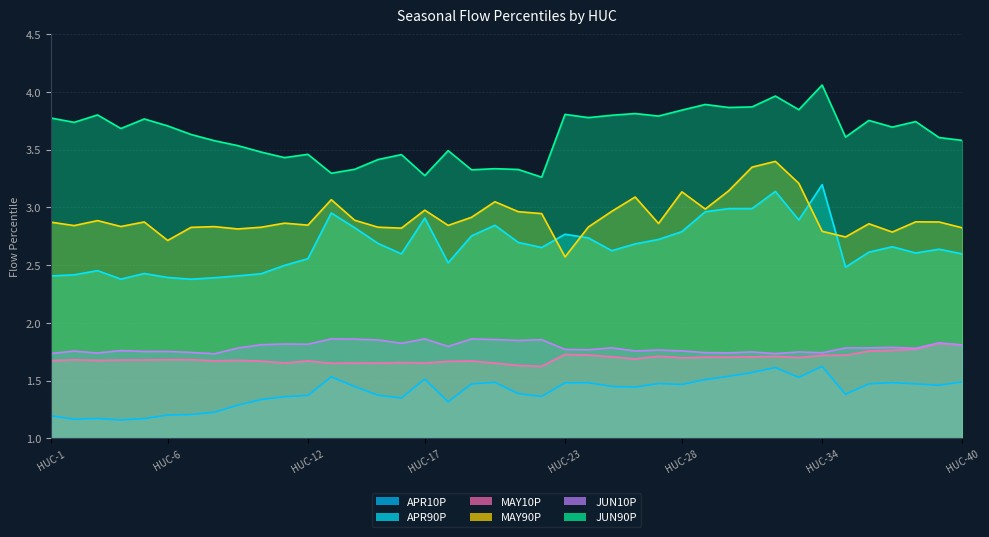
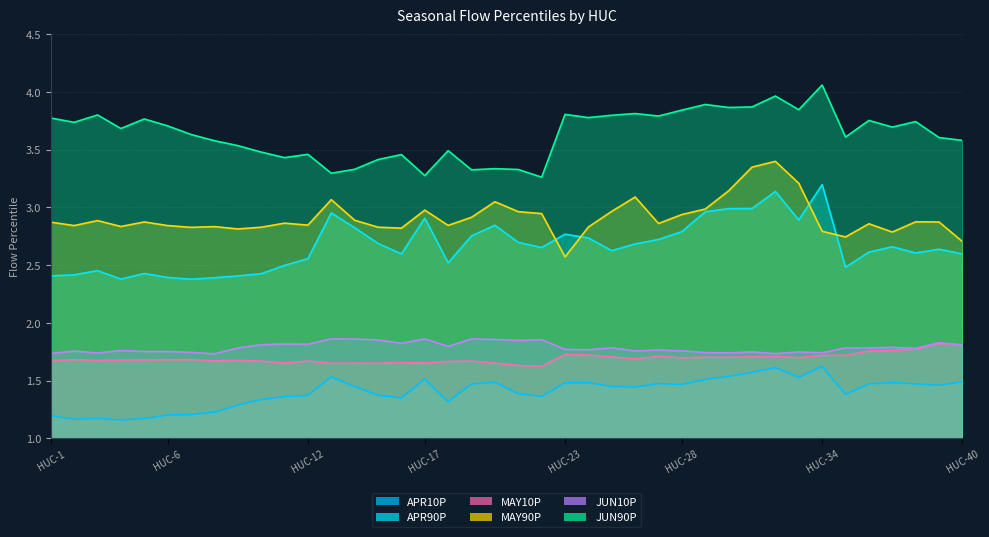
  {
    "MAY90P": {
      "HUC-1": 2.87,
-     "HUC-6": 2.71,
+     "HUC-6": 2.84,
      "HUC-12": 2.85,
      "HUC-17": 2.98,
      "HUC-23": 2.57,
-     "HUC-28": 3.14,
+     "HUC-28": 2.94,
      "HUC-34": 2.79,
-     "HUC-40": 2.82
+     "HUC-40": 2.70
    }
  }
